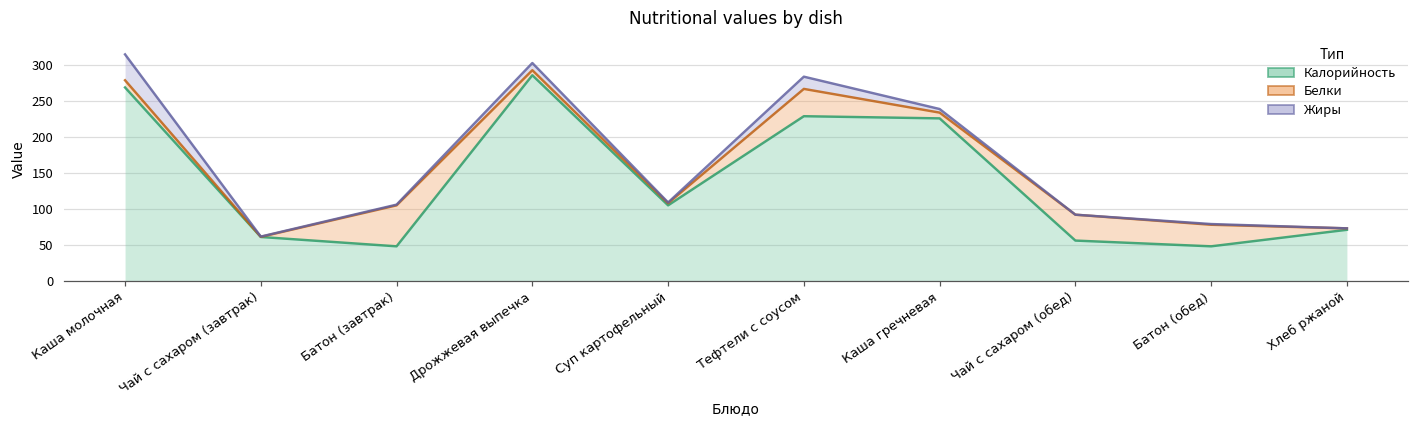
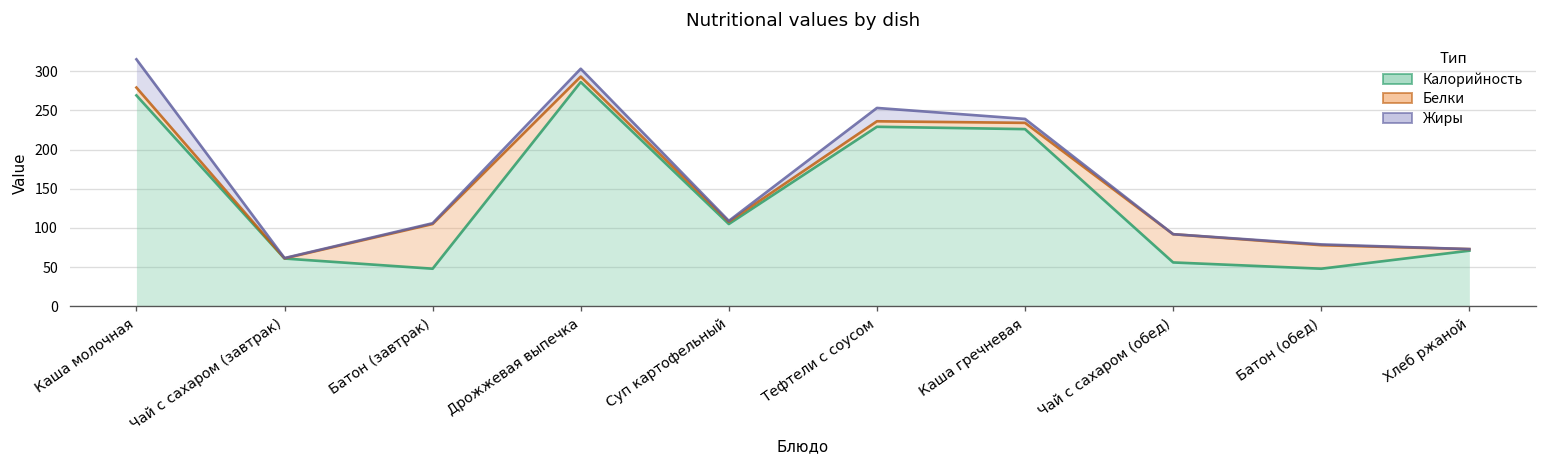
  {
    "Белки": {
      "Каша молочная": 10,
      "Дрожжевая выпечка": 10,
-     "Тефтели с соусом": 40,
+     "Тефтели с соусом": 10,
      "Каша гречневая": 10
    }
  }
